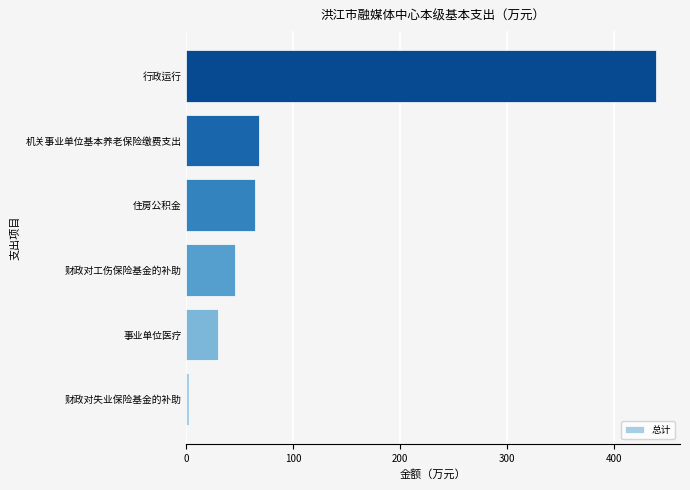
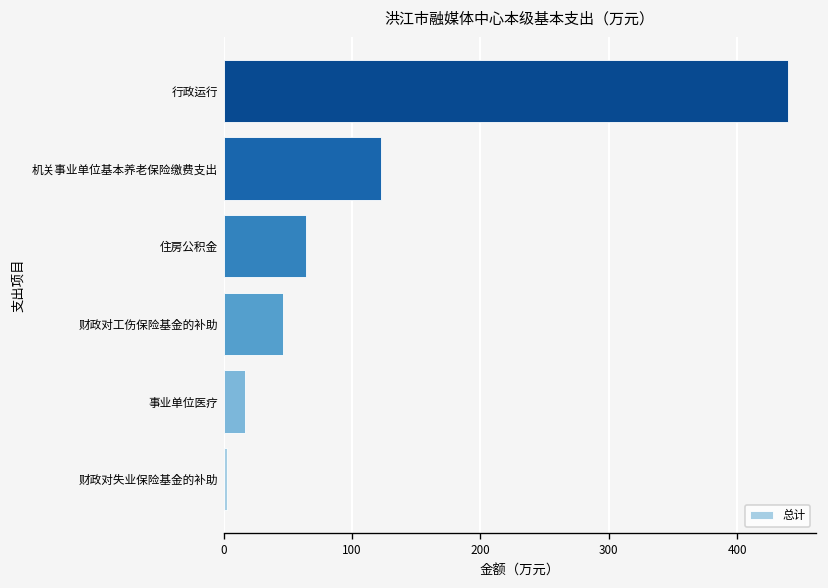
  {
    "行政运行": 440,
-   "机关事业单位基本养老保险缴费支出": 68,
+   "机关事业单位基本养老保险缴费支出": 123,
    "住房公积金": 64,
    "财政对工伤保险基金的补助": 46,
-   "事业单位医疗": 29,
+   "事业单位医疗": 16,
    "财政对失业保险基金的补助": 2
  }
